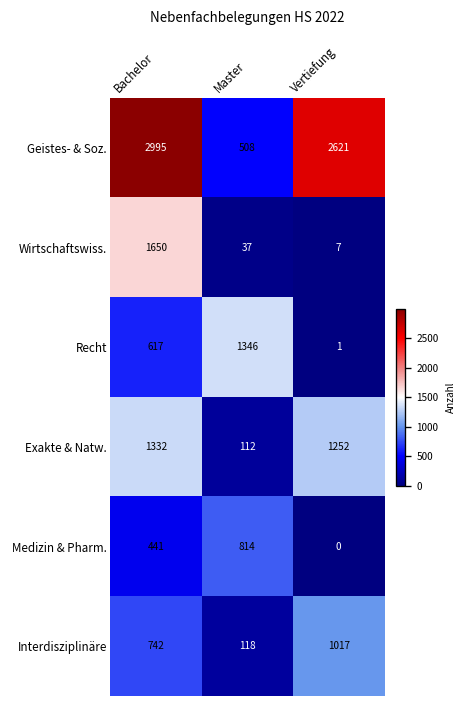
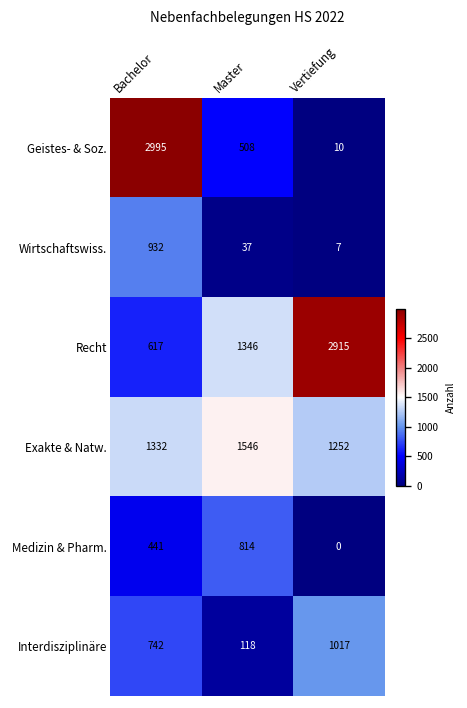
  {
    "Geistes- & Soz.": {
      "Bachelor": 2995,
      "Master": 508,
-     "Vertiefung": 2621
+     "Vertiefung": 10
    },
    "Wirtschaftswiss.": {
-     "Bachelor": 1650,
+     "Bachelor": 932,
      "Master": 37,
      "Vertiefung": 7
    },
    "Recht": {
      "Bachelor": 617,
      "Master": 1346,
-     "Vertiefung": 1
+     "Vertiefung": 2915
    },
    "Exakte & Natw.": {
      "Bachelor": 1332,
-     "Master": 112,
+     "Master": 1546,
      "Vertiefung": 1252
    },
    "Medizin & Pharm.": {
      "Bachelor": 441,
      "Master": 814,
      "Vertiefung": 0
    },
    "Interdisziplinäre": {
      "Bachelor": 742,
      "Master": 118,
      "Vertiefung": 1017
    }
  }
